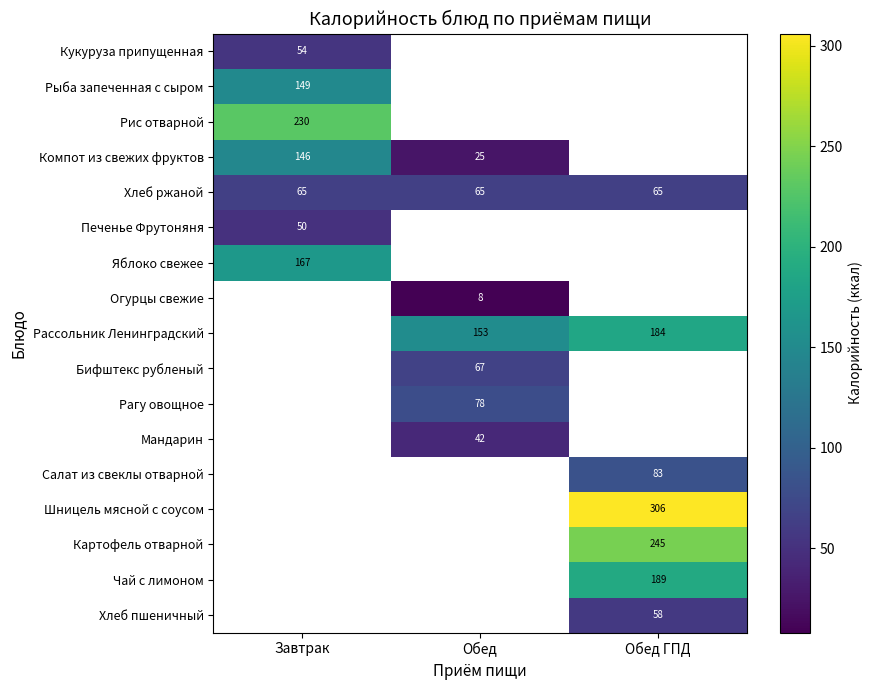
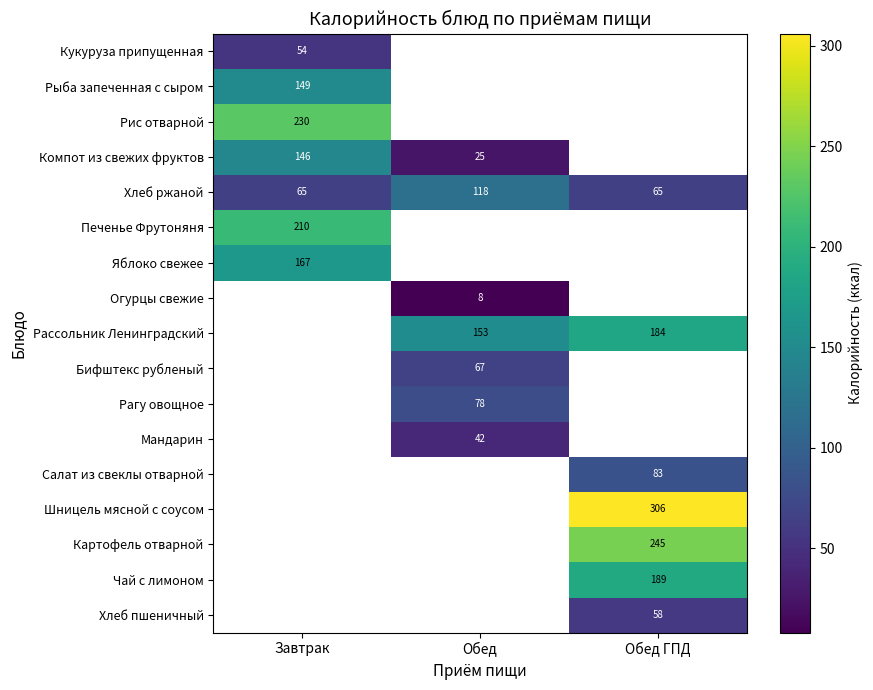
  {
    "Кукуруза припущенная": {
      "Завтрак": 54
    },
    "Рыба запеченная с сыром": {
      "Завтрак": 149
    },
    "Рис отварной": {
      "Завтрак": 230
    },
    "Компот из свежих фруктов": {
      "Завтрак": 146,
      "Обед": 25
    },
    "Хлеб ржаной": {
      "Завтрак": 65,
-     "Обед": 65,
+     "Обед": 118,
      "Обед ГПД": 65
    },
    "Печенье Фрутоняня": {
-     "Завтрак": 50
+     "Завтрак": 210
    },
    "Яблоко свежее": {
      "Завтрак": 167
    },
    "Огурцы свежие": {
      "Обед": 8
    },
    "Рассольник Ленинградский": {
      "Обед": 153,
      "Обед ГПД": 184
    },
    "Бифштекс рубленый": {
      "Обед": 67
    },
    "Рагу овощное": {
      "Обед": 78
    },
    "Мандарин": {
      "Обед": 42
    },
    "Салат из свеклы отварной": {
      "Обед ГПД": 83
    },
    "Шницель мясной с соусом": {
      "Обед ГПД": 306
    },
    "Картофель отварной": {
      "Обед ГПД": 245
    },
    "Чай с лимоном": {
      "Обед ГПД": 189
    },
    "Хлеб пшеничный": {
      "Обед ГПД": 58
    }
  }
